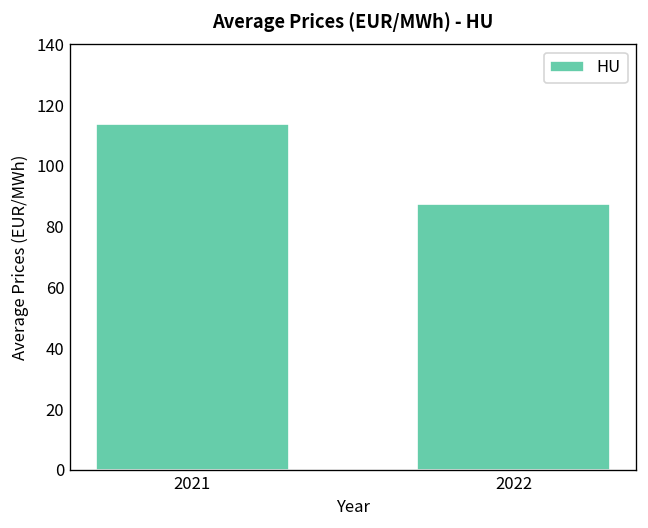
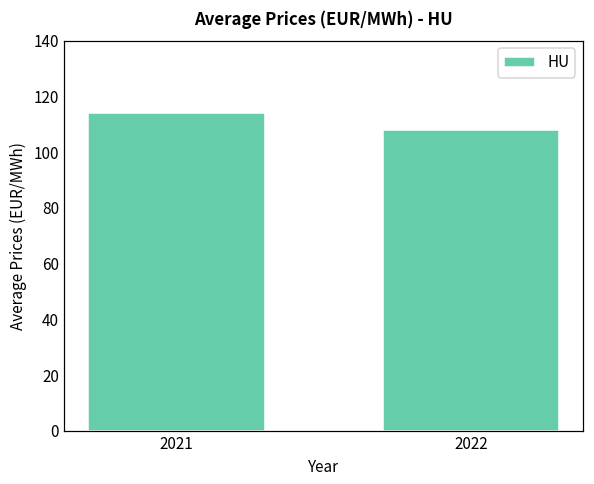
  {
    "2021": 114,
-   "2022": 88
+   "2022": 108
  }
